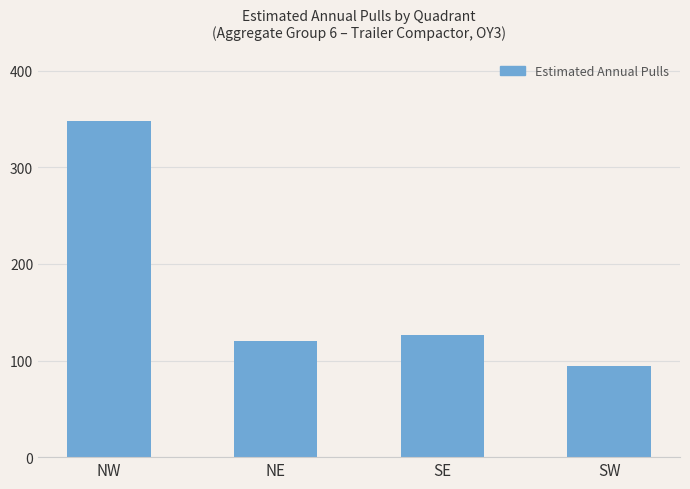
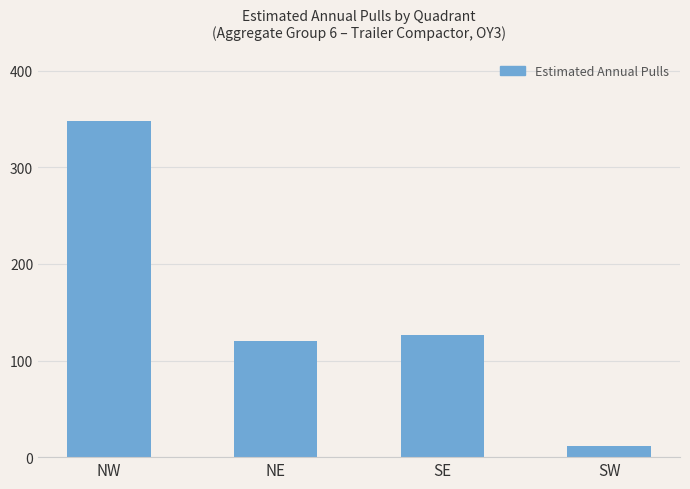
  {
    "NW": 350,
    "NE": 120,
    "SE": 130,
-   "SW": 90
+   "SW": 10
  }
